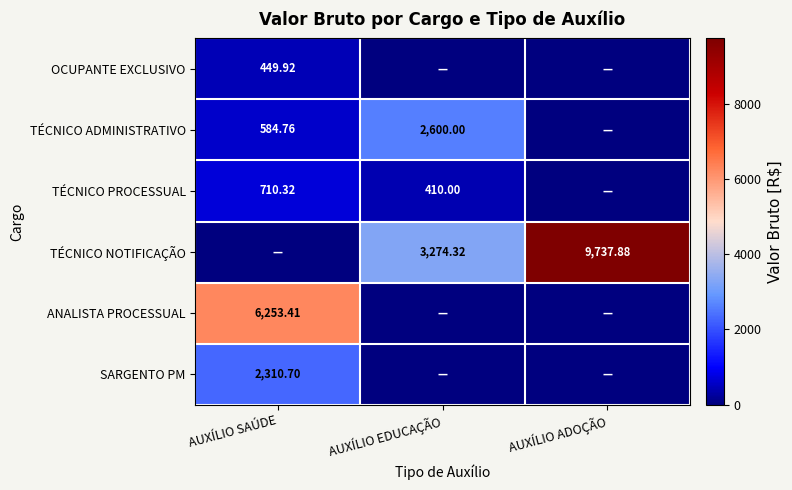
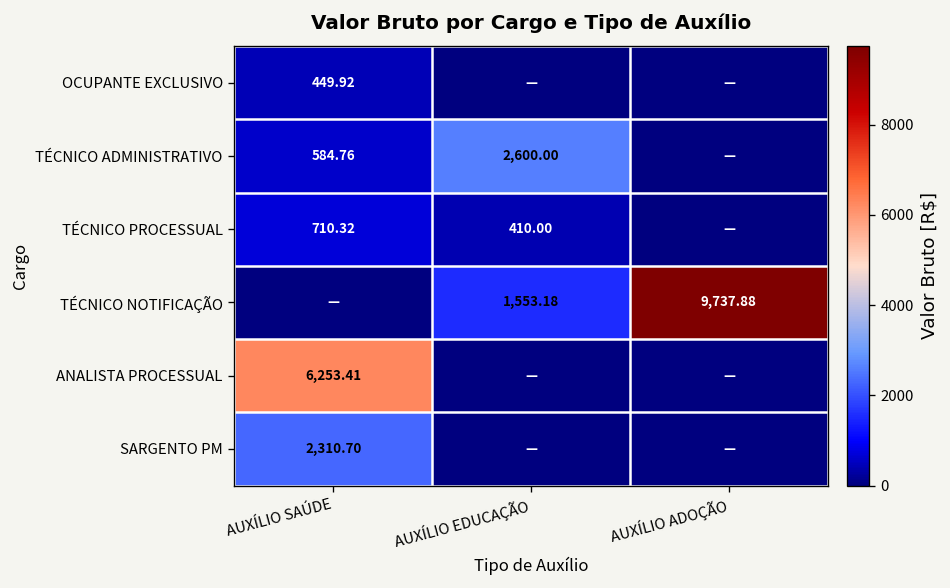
  {
    "OCUPANTE EXCLUSIVO": {
      "AUXÍLIO SAÚDE": "449.92"
    },
    "TÉCNICO ADMINISTRATIVO": {
      "AUXÍLIO SAÚDE": "584.76",
      "AUXÍLIO EDUCAÇÃO": "2,600.00"
    },
    "TÉCNICO PROCESSUAL": {
      "AUXÍLIO SAÚDE": "710.32",
      "AUXÍLIO EDUCAÇÃO": "410.00"
    },
    "TÉCNICO NOTIFICAÇÃO": {
-     "AUXÍLIO EDUCAÇÃO": "3,274.32",
+     "AUXÍLIO EDUCAÇÃO": "1,553.18",
      "AUXÍLIO ADOÇÃO": "9,737.88"
    },
    "ANALISTA PROCESSUAL": {
      "AUXÍLIO SAÚDE": "6,253.41"
    },
    "SARGENTO PM": {
      "AUXÍLIO SAÚDE": "2,310.70"
    }
  }
